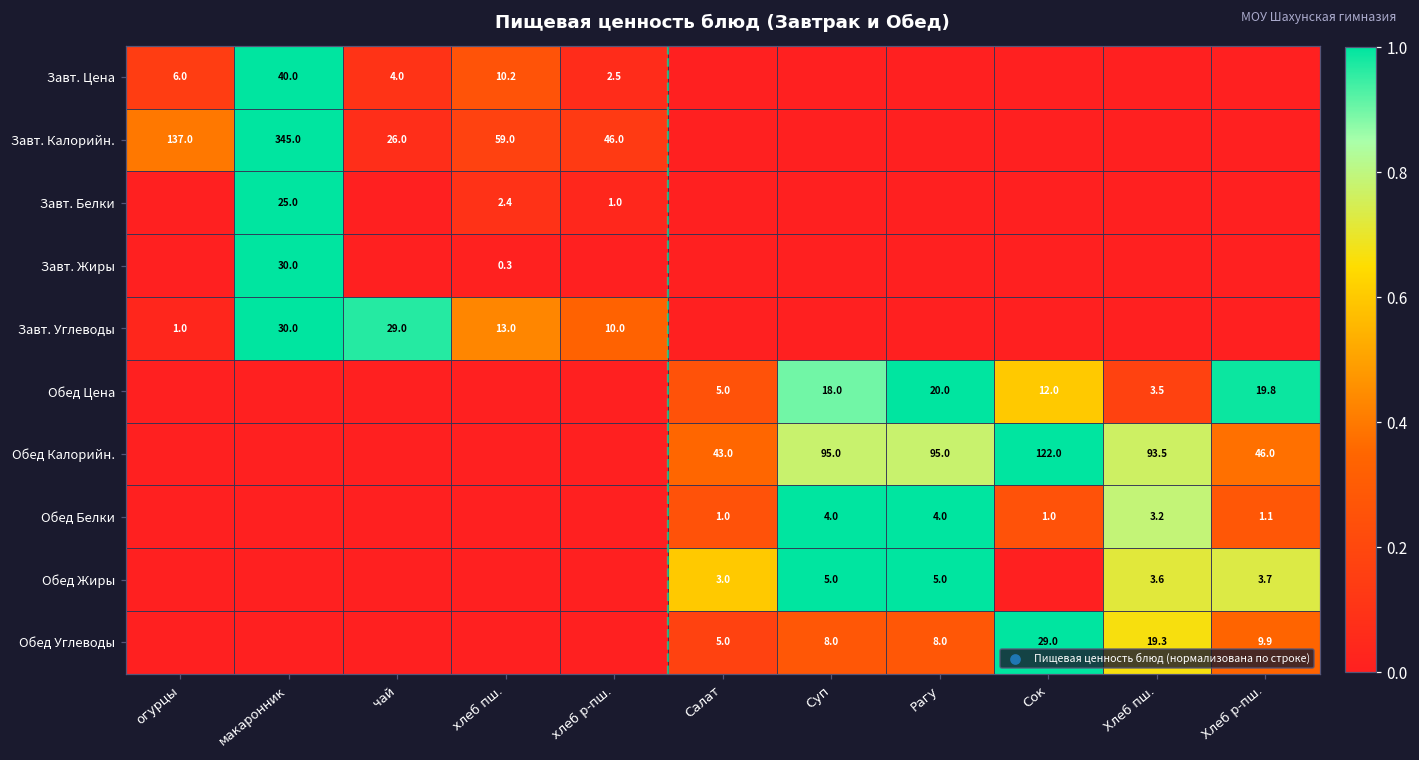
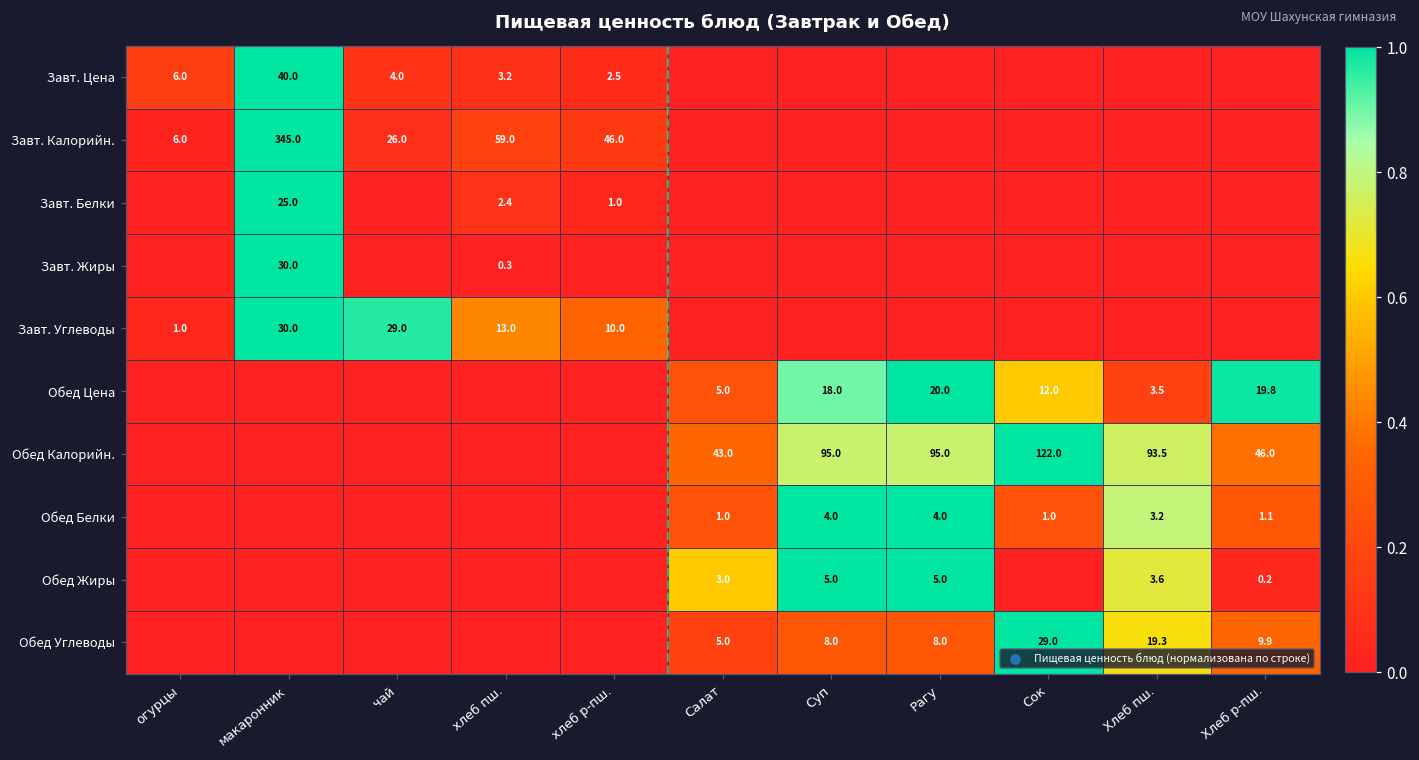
  {
    "Завт. Цена": {
      "огурцы": 6.0,
      "макаронник": 40.0,
      "чай": 4.0,
-     "хлеб пш.": 10.2,
+     "хлеб пш.": 3.2,
      "хлеб р-пш.": 2.5
    },
    "Завт. Калорийн.": {
-     "огурцы": 137.0,
+     "огурцы": 6.0,
      "макаронник": 345.0,
      "чай": 26.0,
      "хлеб пш.": 59.0,
      "хлеб р-пш.": 46.0
    },
    "Завт. Белки": {
      "макаронник": 25.0,
      "хлеб пш.": 2.4,
      "хлеб р-пш.": 1.0
    },
    "Завт. Жиры": {
      "макаронник": 30.0,
      "хлеб пш.": 0.3
    },
    "Завт. Углеводы": {
      "огурцы": 1.0,
      "макаронник": 30.0,
      "чай": 29.0,
      "хлеб пш.": 13.0,
      "хлеб р-пш.": 10.0
    },
    "Обед Цена": {
      "Салат": 5.0,
      "Суп": 18.0,
      "Рагу": 20.0,
      "Сок": 12.0,
      "Хлеб пш.": 3.5,
      "Хлеб р-пш.": 19.8
    },
    "Обед Калорийн.": {
      "Салат": 43.0,
      "Суп": 95.0,
      "Рагу": 95.0,
      "Сок": 122.0,
      "Хлеб пш.": 93.5,
      "Хлеб р-пш.": 46.0
    },
    "Обед Белки": {
      "Салат": 1.0,
      "Суп": 4.0,
      "Рагу": 4.0,
      "Сок": 1.0,
      "Хлеб пш.": 3.2,
      "Хлеб р-пш.": 1.1
    },
    "Обед Жиры": {
      "Салат": 3.0,
      "Суп": 5.0,
      "Рагу": 5.0,
      "Хлеб пш.": 3.6,
-     "Хлеб р-пш.": 3.7
+     "Хлеб р-пш.": 0.2
    },
    "Обед Углеводы": {
      "Салат": 5.0,
      "Суп": 8.0,
      "Рагу": 8.0,
      "Сок": 29.0,
      "Хлеб пш.": 19.3,
      "Хлеб р-пш.": 9.9
    }
  }
